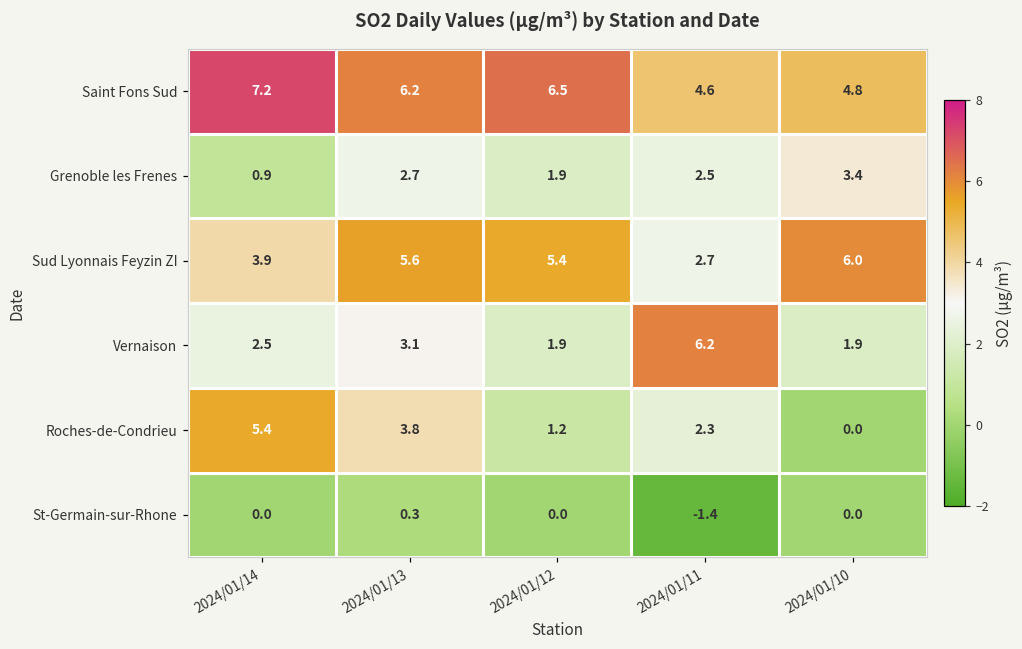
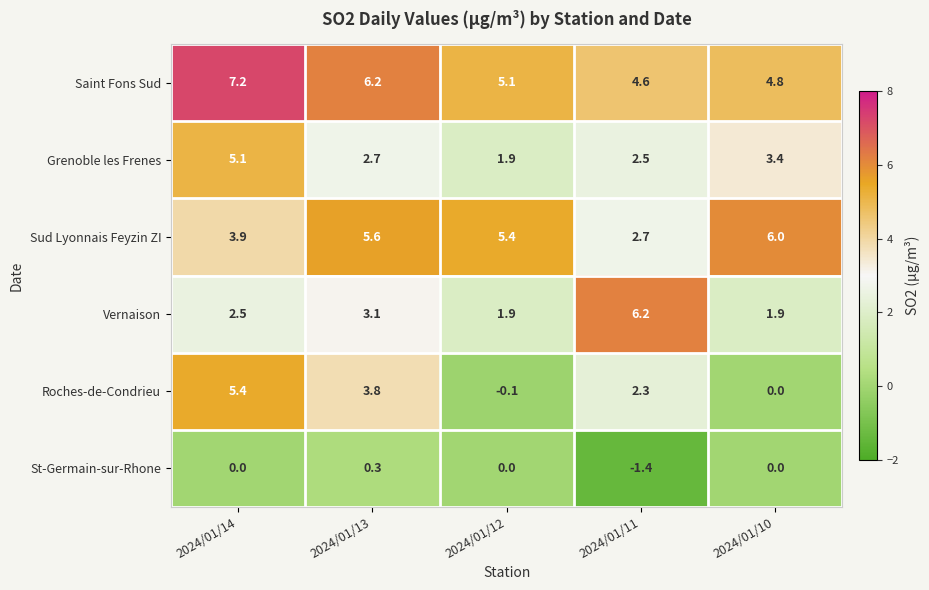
  {
    "Saint Fons Sud": {
      "2024/01/14": 7.2,
      "2024/01/13": 6.2,
-     "2024/01/12": 6.5,
+     "2024/01/12": 5.1,
      "2024/01/11": 4.6,
      "2024/01/10": 4.8
    },
    "Grenoble les Frenes": {
-     "2024/01/14": 0.9,
+     "2024/01/14": 5.1,
      "2024/01/13": 2.7,
      "2024/01/12": 1.9,
      "2024/01/11": 2.5,
      "2024/01/10": 3.4
    },
    "Sud Lyonnais Feyzin ZI": {
      "2024/01/14": 3.9,
      "2024/01/13": 5.6,
      "2024/01/12": 5.4,
      "2024/01/11": 2.7,
      "2024/01/10": 6.0
    },
    "Vernaison": {
      "2024/01/14": 2.5,
      "2024/01/13": 3.1,
      "2024/01/12": 1.9,
      "2024/01/11": 6.2,
      "2024/01/10": 1.9
    },
    "Roches-de-Condrieu": {
      "2024/01/14": 5.4,
      "2024/01/13": 3.8,
-     "2024/01/12": 1.2,
+     "2024/01/12": -0.1,
      "2024/01/11": 2.3,
      "2024/01/10": 0.0
    },
    "St-Germain-sur-Rhone": {
      "2024/01/14": 0.0,
      "2024/01/13": 0.3,
      "2024/01/12": 0.0,
      "2024/01/11": -1.4,
      "2024/01/10": 0.0
    }
  }
